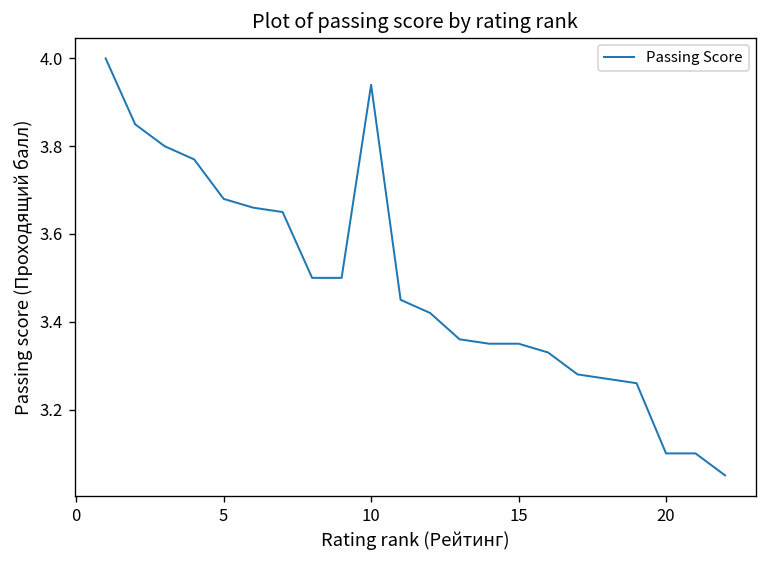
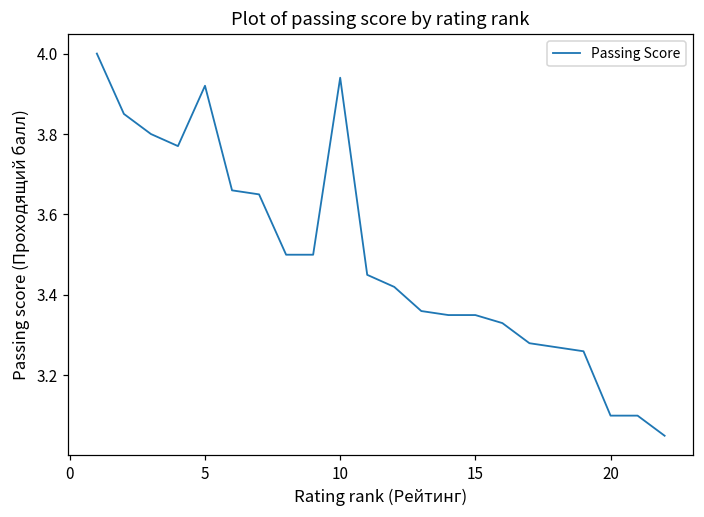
  {
-   "5": 3.68,
+   "5": 3.92,
    "10": 3.94,
    "15": 3.35,
    "20": 3.10
  }
